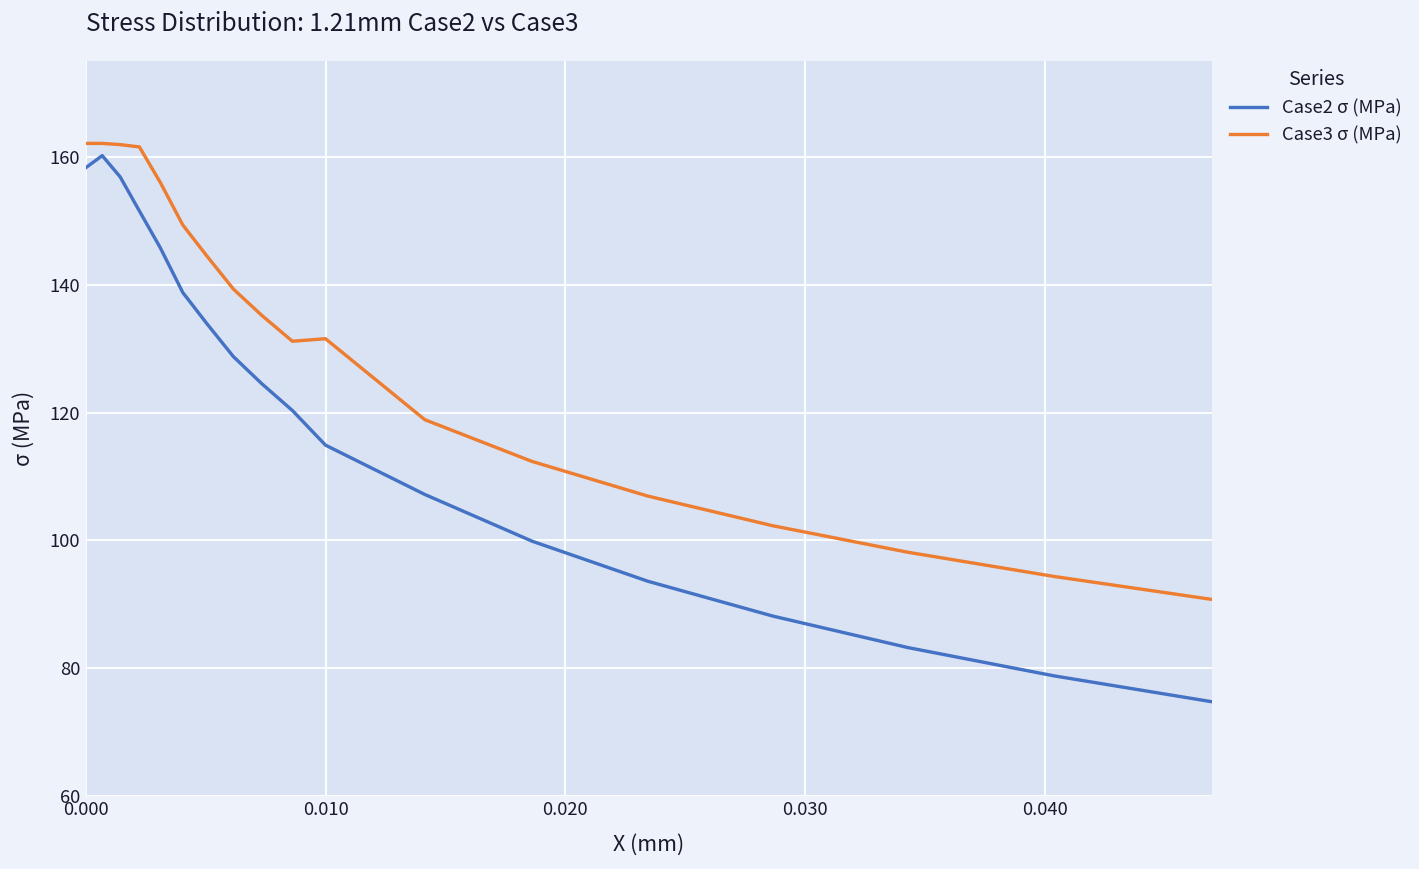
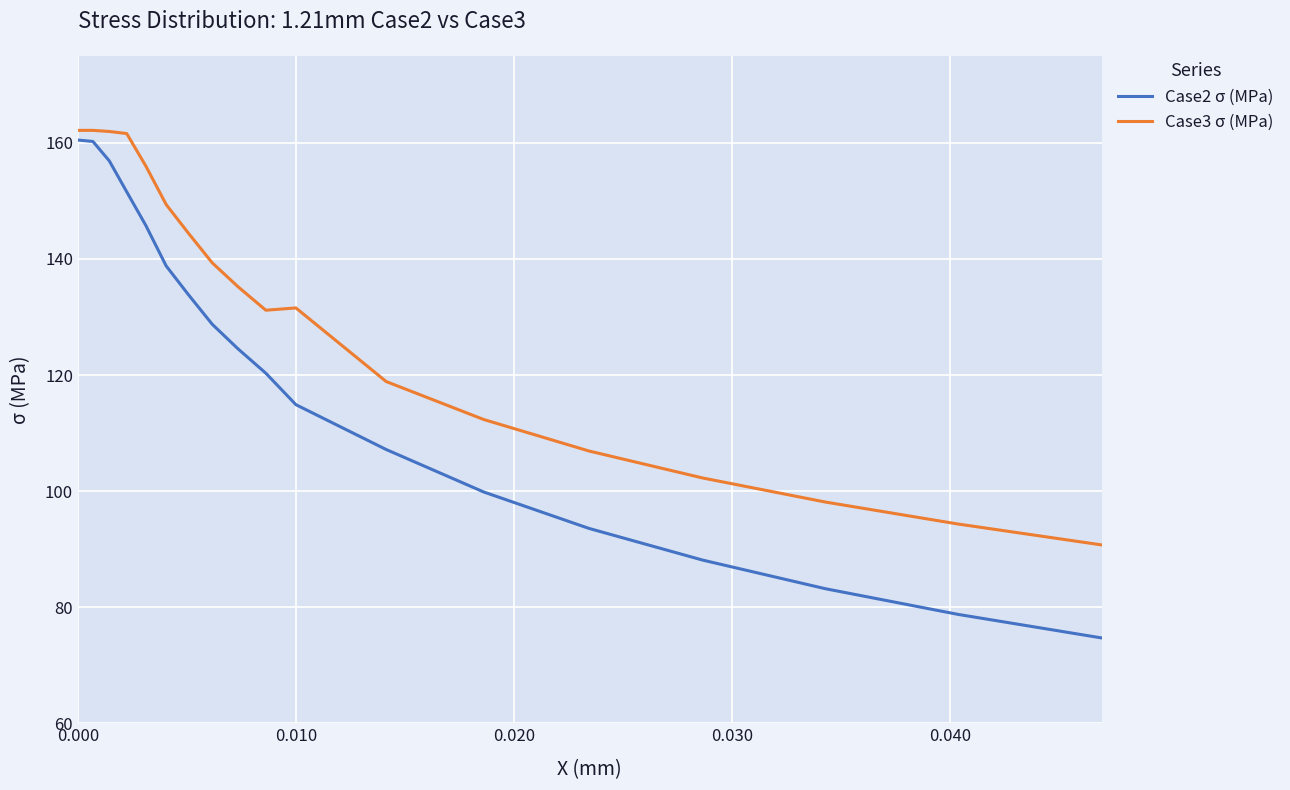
  {
    "Case2 σ (MPa)": {
-     "0.000": 158,
+     "0.000": 160,
      "0.010": 115
    },
    "Case3 σ (MPa)": {
      "0.000": 162,
      "0.010": 132
    }
  }
